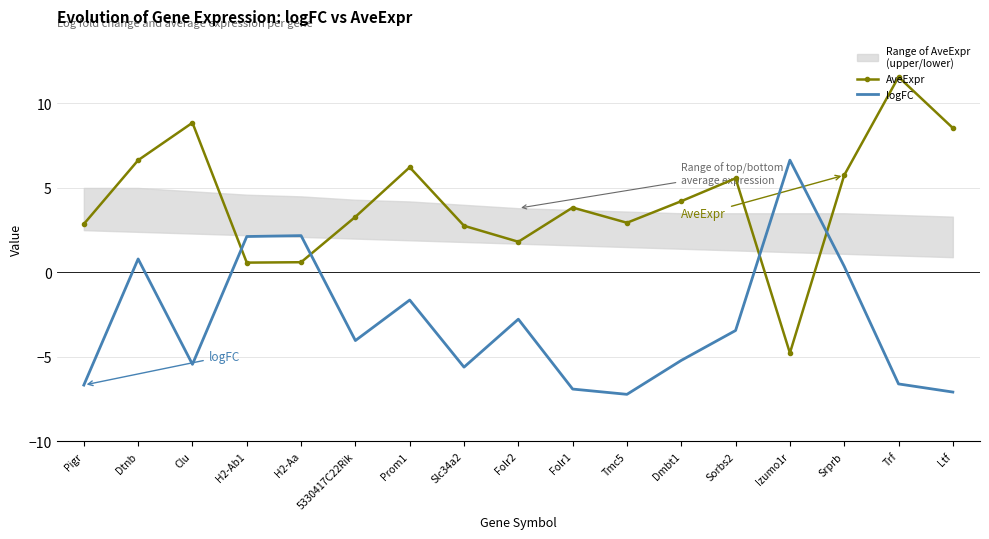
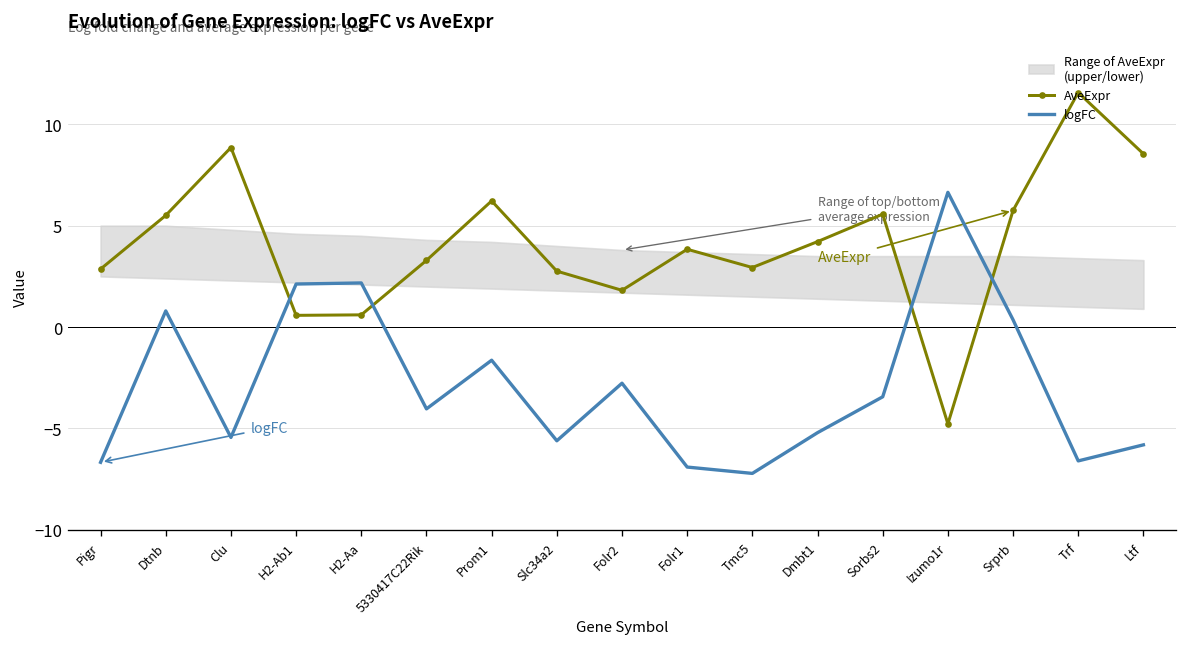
  {
    "AveExpr": {
      "Pigr": 2.9,
-     "Dtnb": 6.6,
+     "Dtnb": 5.5,
      "Clu": 8.9,
      "H2-Ab1": 0.6,
      "H2-Aa": 0.6,
      "5330417C22Rik": 3.3,
      "Prom1": 6.2,
      "Slc34a2": 2.8,
      "Folr2": 1.8,
      "Tmc5": 2.9,
      "Dmbt1": 4.2,
      "Sorbs2": 5.6,
      "Izumo1r": -4.8,
      "Srprb": 5.8,
      "Trf": 11.6,
      "Ltf": 8.5
    },
    "logFC": {
      "Pigr": -6.7,
      "Dtnb": 0.8,
      "Clu": -5.4,
      "H2-Ab1": 2.1,
      "H2-Aa": 2.2,
      "5330417C22Rik": -4.0,
      "Prom1": -1.6,
      "Slc34a2": -5.6,
      "Folr2": -2.8,
      "Folr1": -6.9,
      "Tmc5": -7.2,
      "Dmbt1": -5.2,
      "Sorbs2": -3.4,
      "Izumo1r": 6.6,
      "Srprb": 0.4,
      "Trf": -6.6,
-     "Ltf": -7.1
+     "Ltf": -5.8
    }
  }
